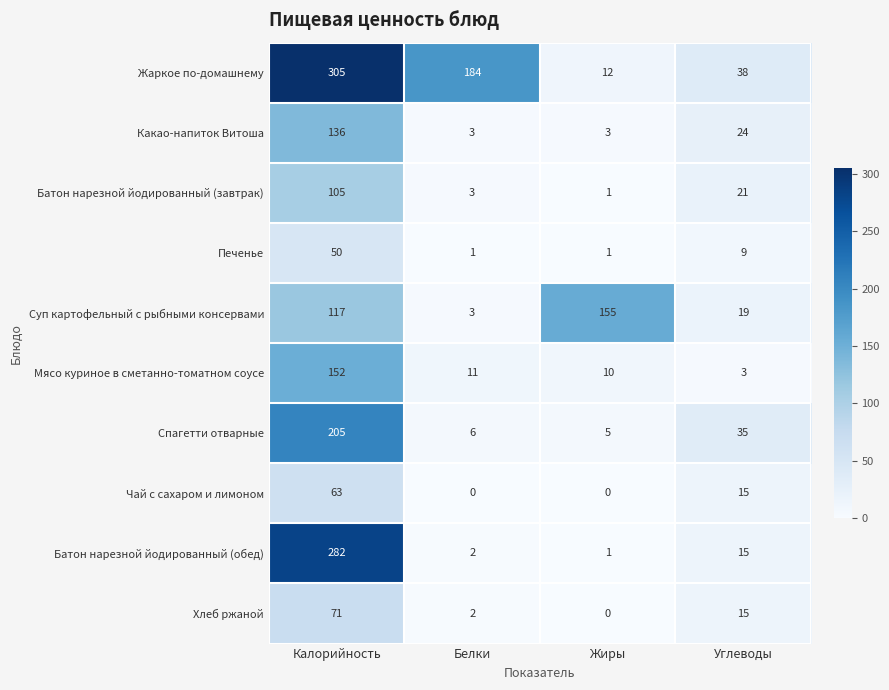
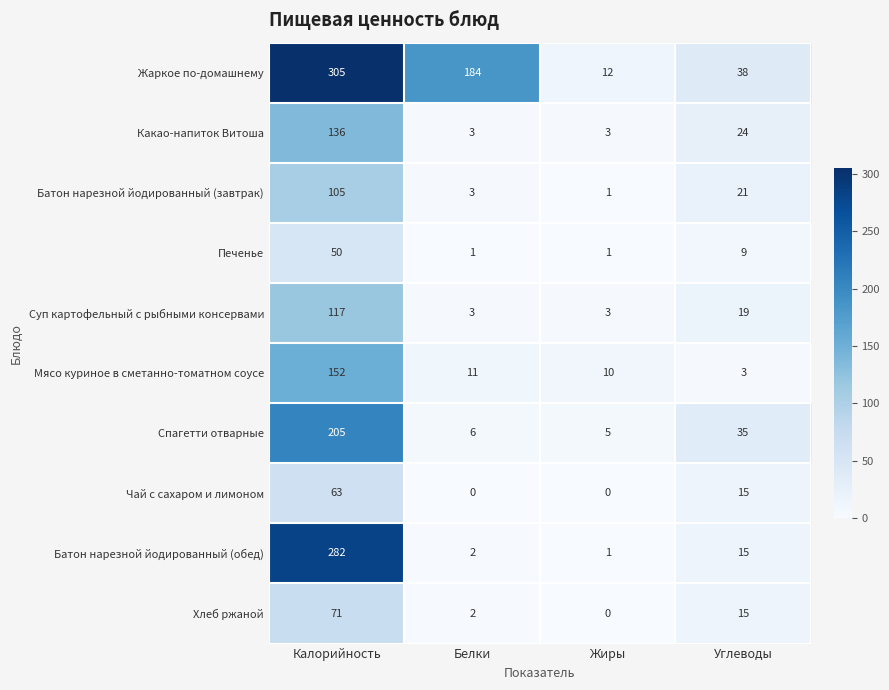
  {
    "Жаркое по-домашнему": {
      "Калорийность": 305,
      "Белки": 184,
      "Жиры": 12,
      "Углеводы": 38
    },
    "Какао-напиток Витоша": {
      "Калорийность": 136,
      "Белки": 3,
      "Жиры": 3,
      "Углеводы": 24
    },
    "Батон нарезной йодированный (завтрак)": {
      "Калорийность": 105,
      "Белки": 3,
      "Жиры": 1,
      "Углеводы": 21
    },
    "Печенье": {
      "Калорийность": 50,
      "Белки": 1,
      "Жиры": 1,
      "Углеводы": 9
    },
    "Суп картофельный с рыбными консервами": {
      "Калорийность": 117,
      "Белки": 3,
-     "Жиры": 155,
+     "Жиры": 3,
      "Углеводы": 19
    },
    "Мясо куриное в сметанно-томатном соусе": {
      "Калорийность": 152,
      "Белки": 11,
      "Жиры": 10,
      "Углеводы": 3
    },
    "Спагетти отварные": {
      "Калорийность": 205,
      "Белки": 6,
      "Жиры": 5,
      "Углеводы": 35
    },
    "Чай с сахаром и лимоном": {
      "Калорийность": 63,
      "Белки": 0,
      "Жиры": 0,
      "Углеводы": 15
    },
    "Батон нарезной йодированный (обед)": {
      "Калорийность": 282,
      "Белки": 2,
      "Жиры": 1,
      "Углеводы": 15
    },
    "Хлеб ржаной": {
      "Калорийность": 71,
      "Белки": 2,
      "Жиры": 0,
      "Углеводы": 15
    }
  }
